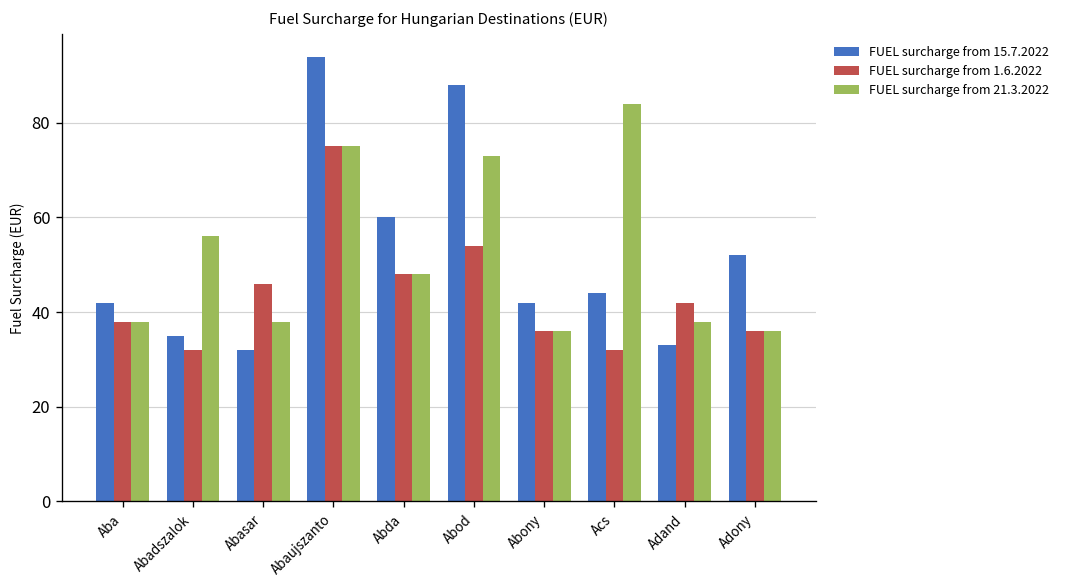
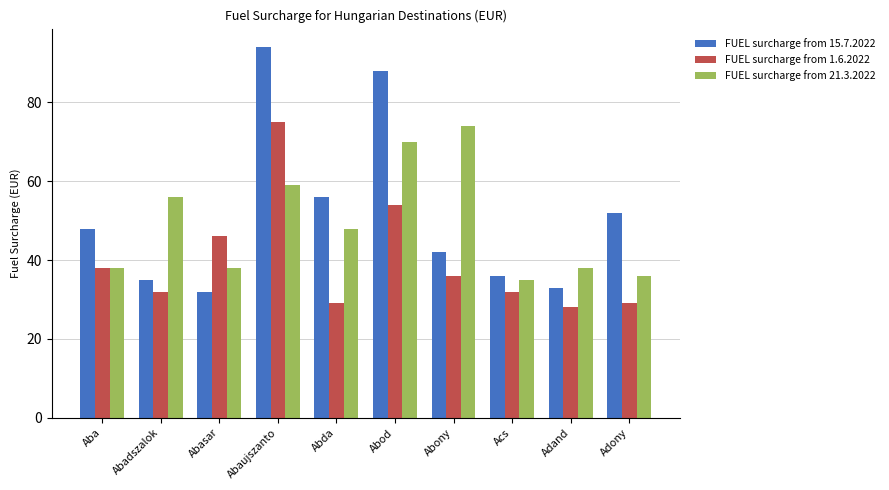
  {
    "FUEL surcharge from 15.7.2022": {
-     "Aba": 42,
+     "Aba": 48,
      "Abadszalok": 35,
      "Abasar": 32,
      "Abaujszanto": 94,
-     "Abda": 60,
+     "Abda": 56,
      "Abod": 88,
      "Abony": 42,
-     "Acs": 44,
+     "Acs": 36,
      "Adand": 33,
      "Adony": 52
    },
    "FUEL surcharge from 1.6.2022": {
      "Aba": 38,
      "Abadszalok": 32,
      "Abasar": 46,
      "Abaujszanto": 75,
-     "Abda": 48,
+     "Abda": 29,
      "Abod": 54,
      "Abony": 36,
      "Acs": 32,
-     "Adand": 42,
-     "Adony": 36
+     "Adand": 28,
+     "Adony": 29
    },
    "FUEL surcharge from 21.3.2022": {
      "Aba": 38,
      "Abadszalok": 56,
      "Abasar": 38,
-     "Abaujszanto": 75,
+     "Abaujszanto": 59,
      "Abda": 48,
-     "Abod": 73,
-     "Abony": 36,
-     "Acs": 84,
+     "Abod": 70,
+     "Abony": 74,
+     "Acs": 35,
      "Adand": 38,
      "Adony": 36
    }
  }
